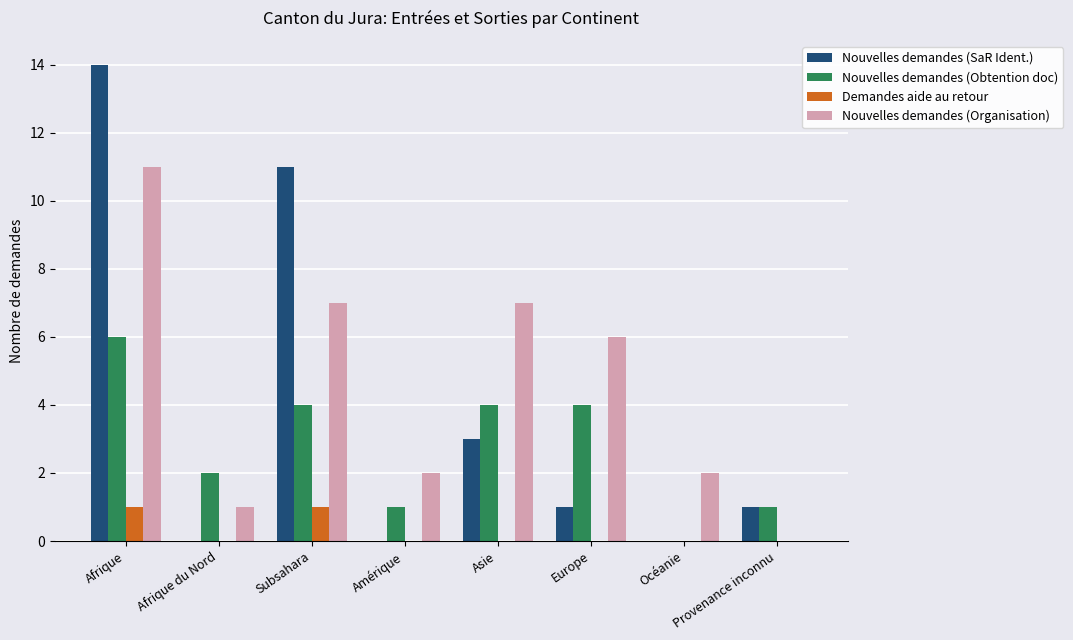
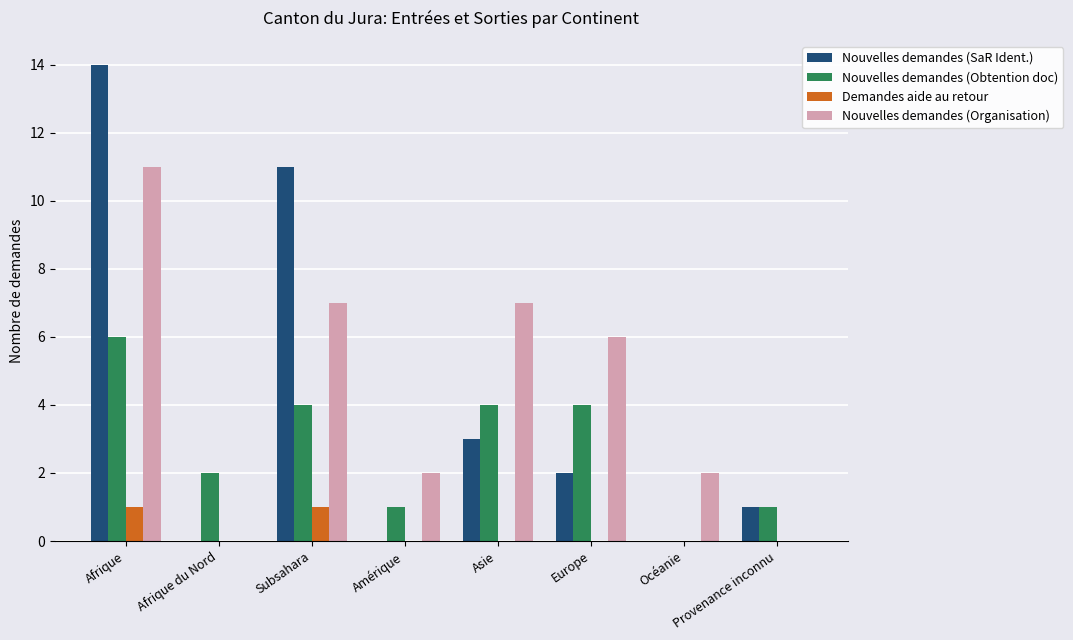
  {
    "Nouvelles demandes (SaR Ident.)": {
      "Afrique": 14,
      "Afrique du Nord": 0,
      "Subsahara": 11,
      "Amérique": 0,
      "Asie": 3,
-     "Europe": 1,
+     "Europe": 2,
      "Océanie": 0,
      "Provenance inconnu": 1
    },
    "Nouvelles demandes (Obtention doc)": {
      "Afrique": 6,
      "Afrique du Nord": 2,
      "Subsahara": 4,
      "Amérique": 1,
      "Asie": 4,
      "Europe": 4,
      "Océanie": 0,
      "Provenance inconnu": 1
    },
    "Demandes aide au retour": {
      "Afrique": 1,
      "Afrique du Nord": 0,
      "Subsahara": 1,
      "Amérique": 0,
      "Asie": 0,
      "Europe": 0,
      "Océanie": 0,
      "Provenance inconnu": 0
    },
    "Nouvelles demandes (Organisation)": {
      "Afrique": 11,
-     "Afrique du Nord": 1,
+     "Afrique du Nord": 0,
      "Subsahara": 7,
      "Amérique": 2,
      "Asie": 7,
      "Europe": 6,
      "Océanie": 2,
      "Provenance inconnu": 0
    }
  }
